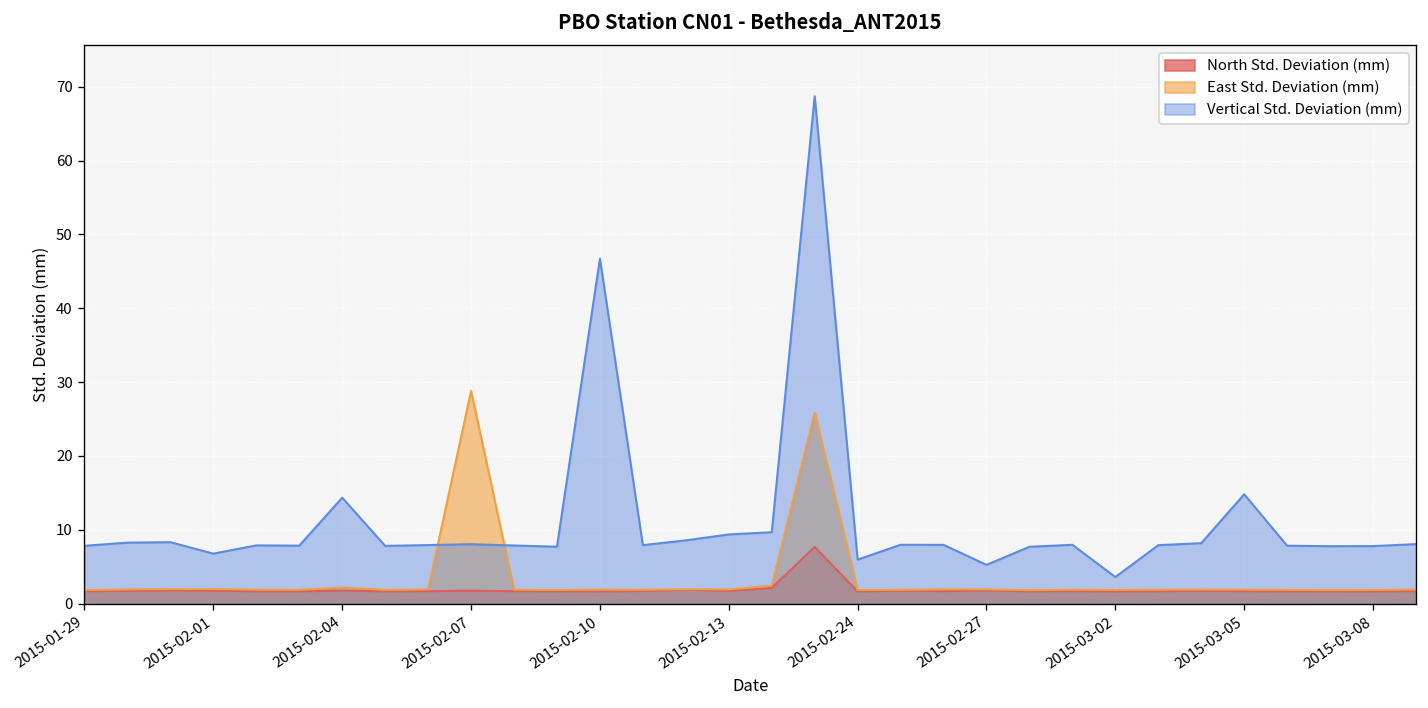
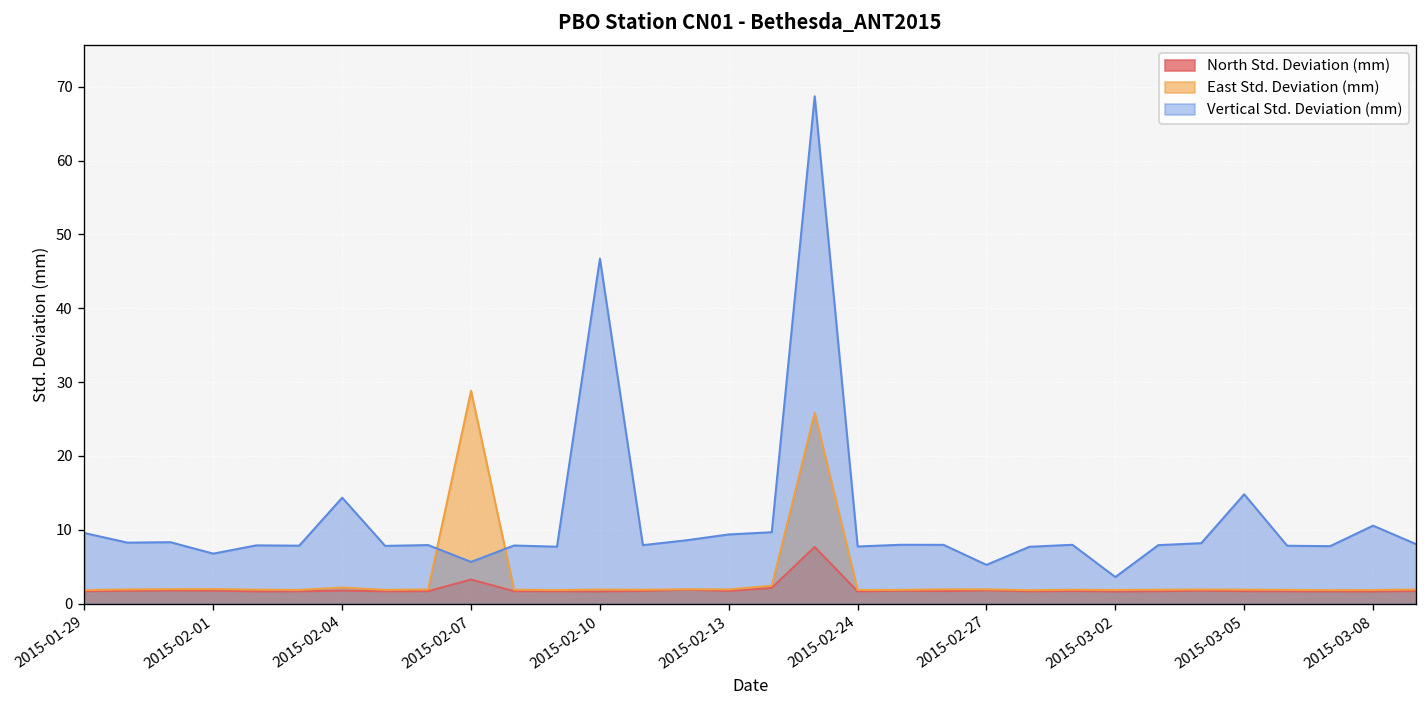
  {
    "North Std. Deviation (mm)": {
      "2015-02-04": 2,
-     "2015-02-07": 2
+     "2015-02-07": 3
    },
    "East Std. Deviation (mm)": {
      "2015-02-04": 2,
      "2015-02-07": 29
    },
    "Vertical Std. Deviation (mm)": {
-     "2015-01-29": 8,
+     "2015-01-29": 10,
      "2015-02-01": 7,
      "2015-02-04": 14,
-     "2015-02-07": 8,
+     "2015-02-07": 6,
      "2015-02-10": 47,
      "2015-02-13": 9,
-     "2015-02-24": 6,
+     "2015-02-24": 8,
      "2015-02-27": 5,
      "2015-03-02": 4,
      "2015-03-05": 15,
-     "2015-03-08": 8
+     "2015-03-08": 11
    }
  }
